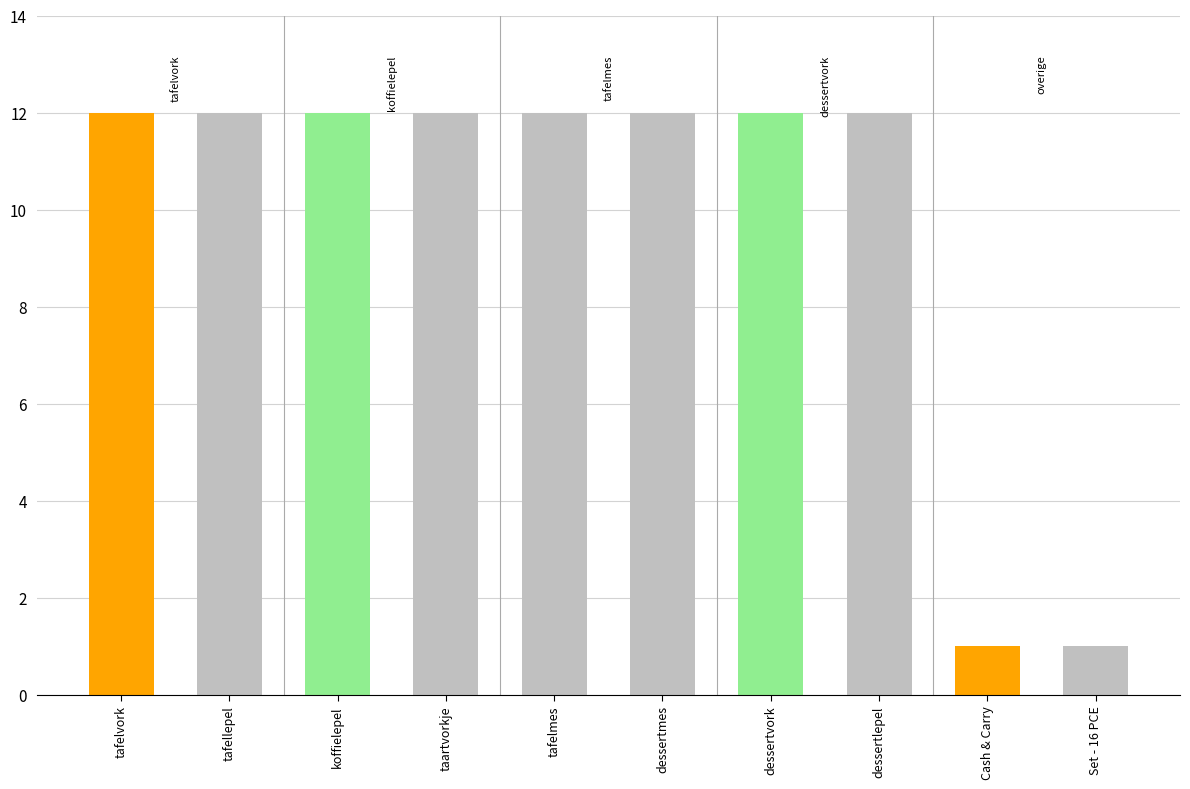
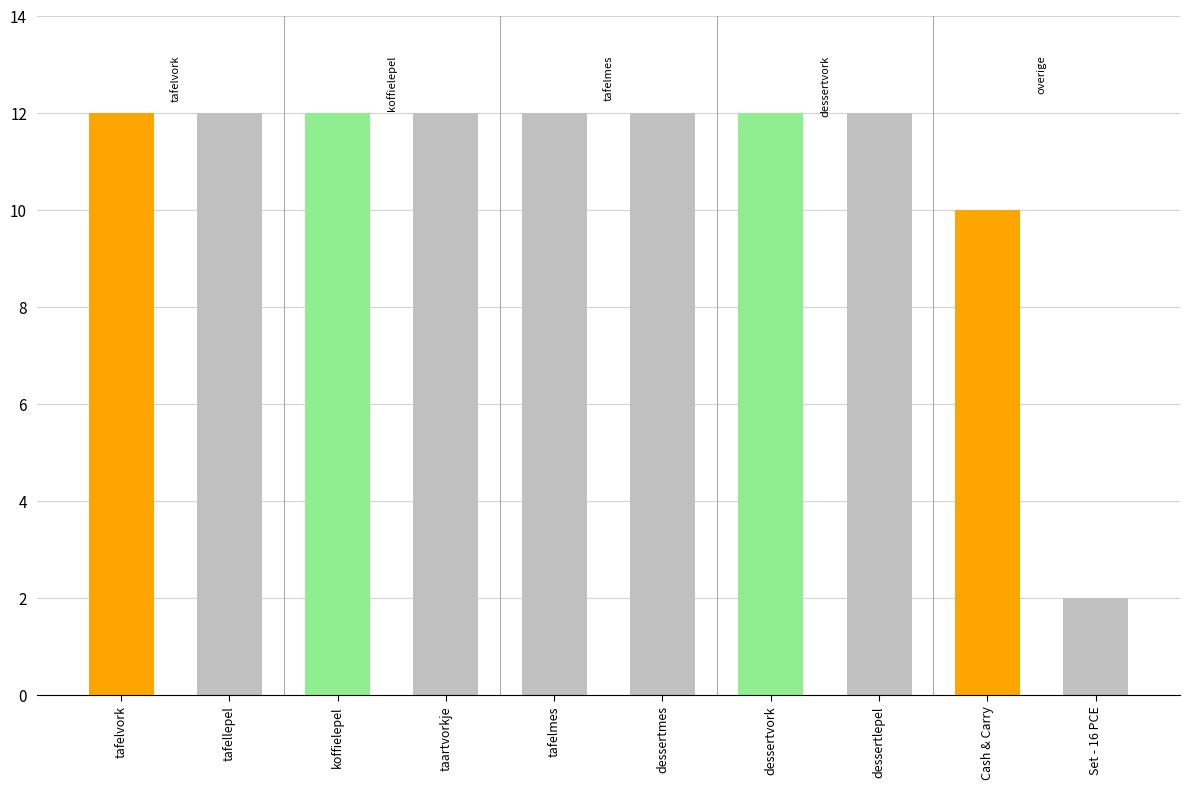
  {
    "tafelvork": 12,
    "tafellepel": 12,
    "koffielepel": 12,
    "taartvorkje": 12,
    "tafelmes": 12,
    "dessertmes": 12,
    "dessertvork": 12,
    "dessertlepel": 12,
-   "Cash & Carry": 1,
-   "Set - 16 PCE": 1
+   "Cash & Carry": 10,
+   "Set - 16 PCE": 2
  }
